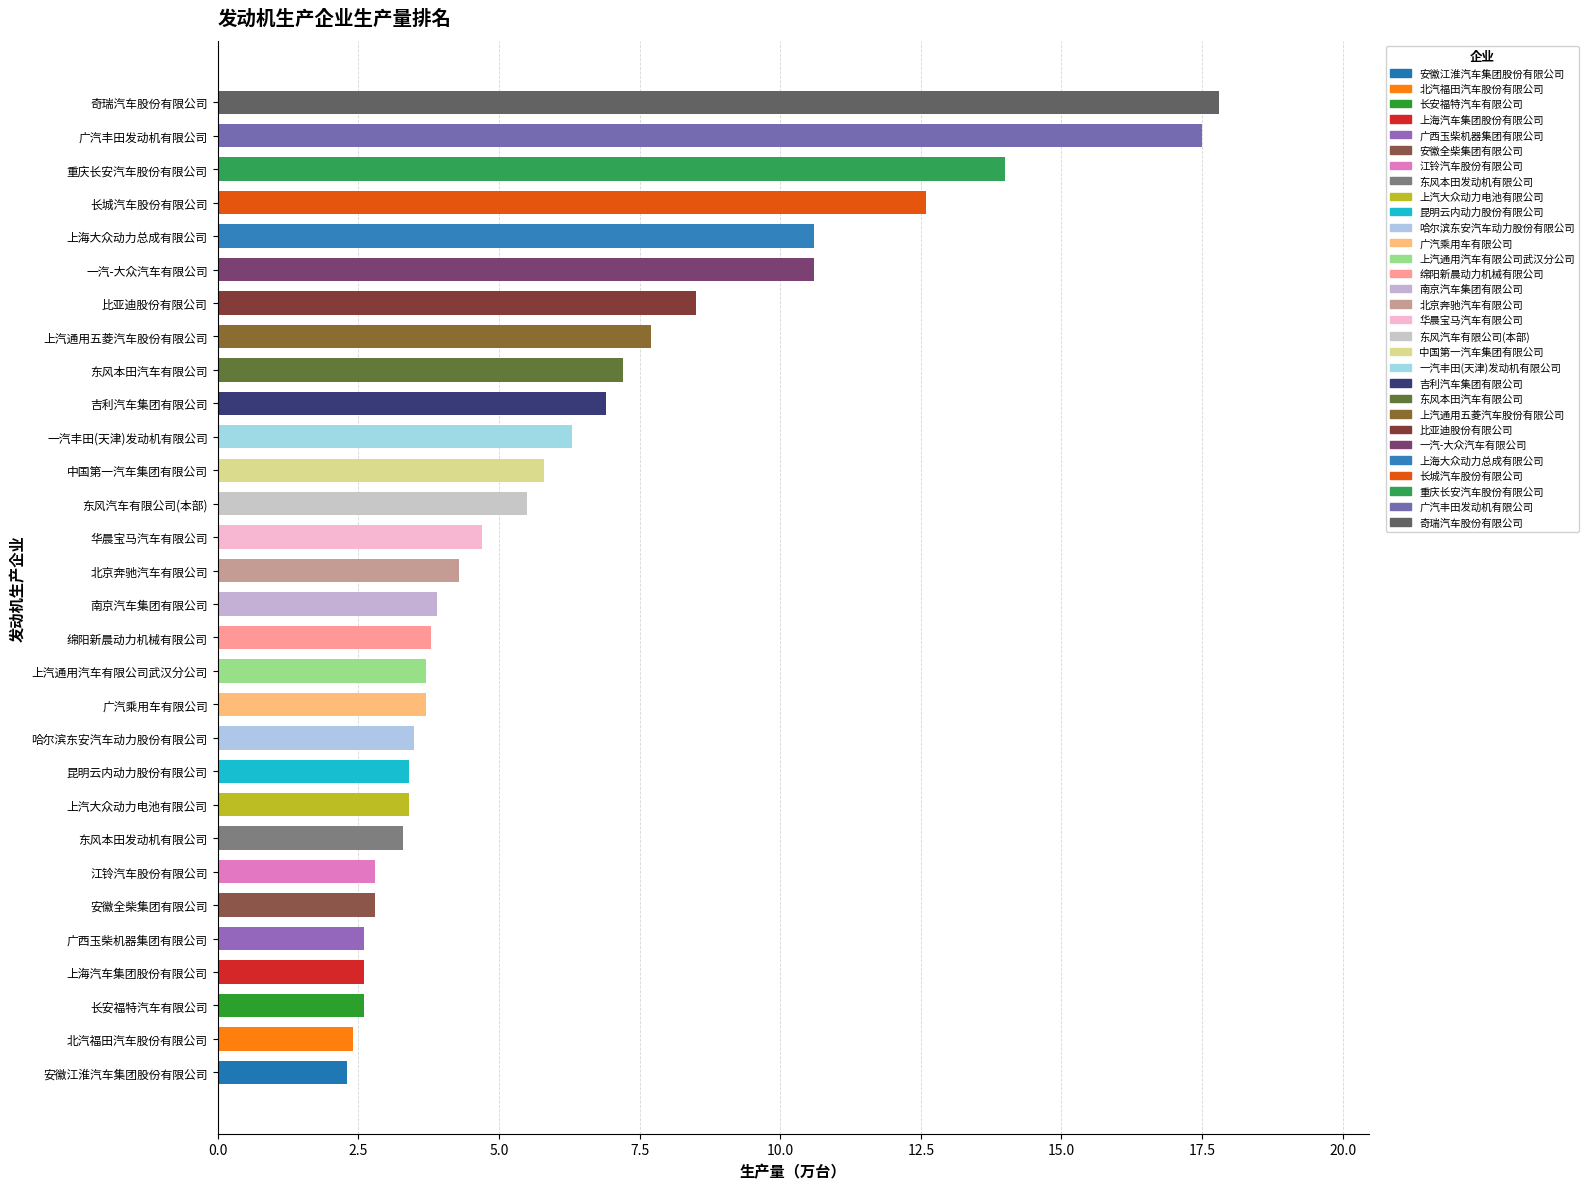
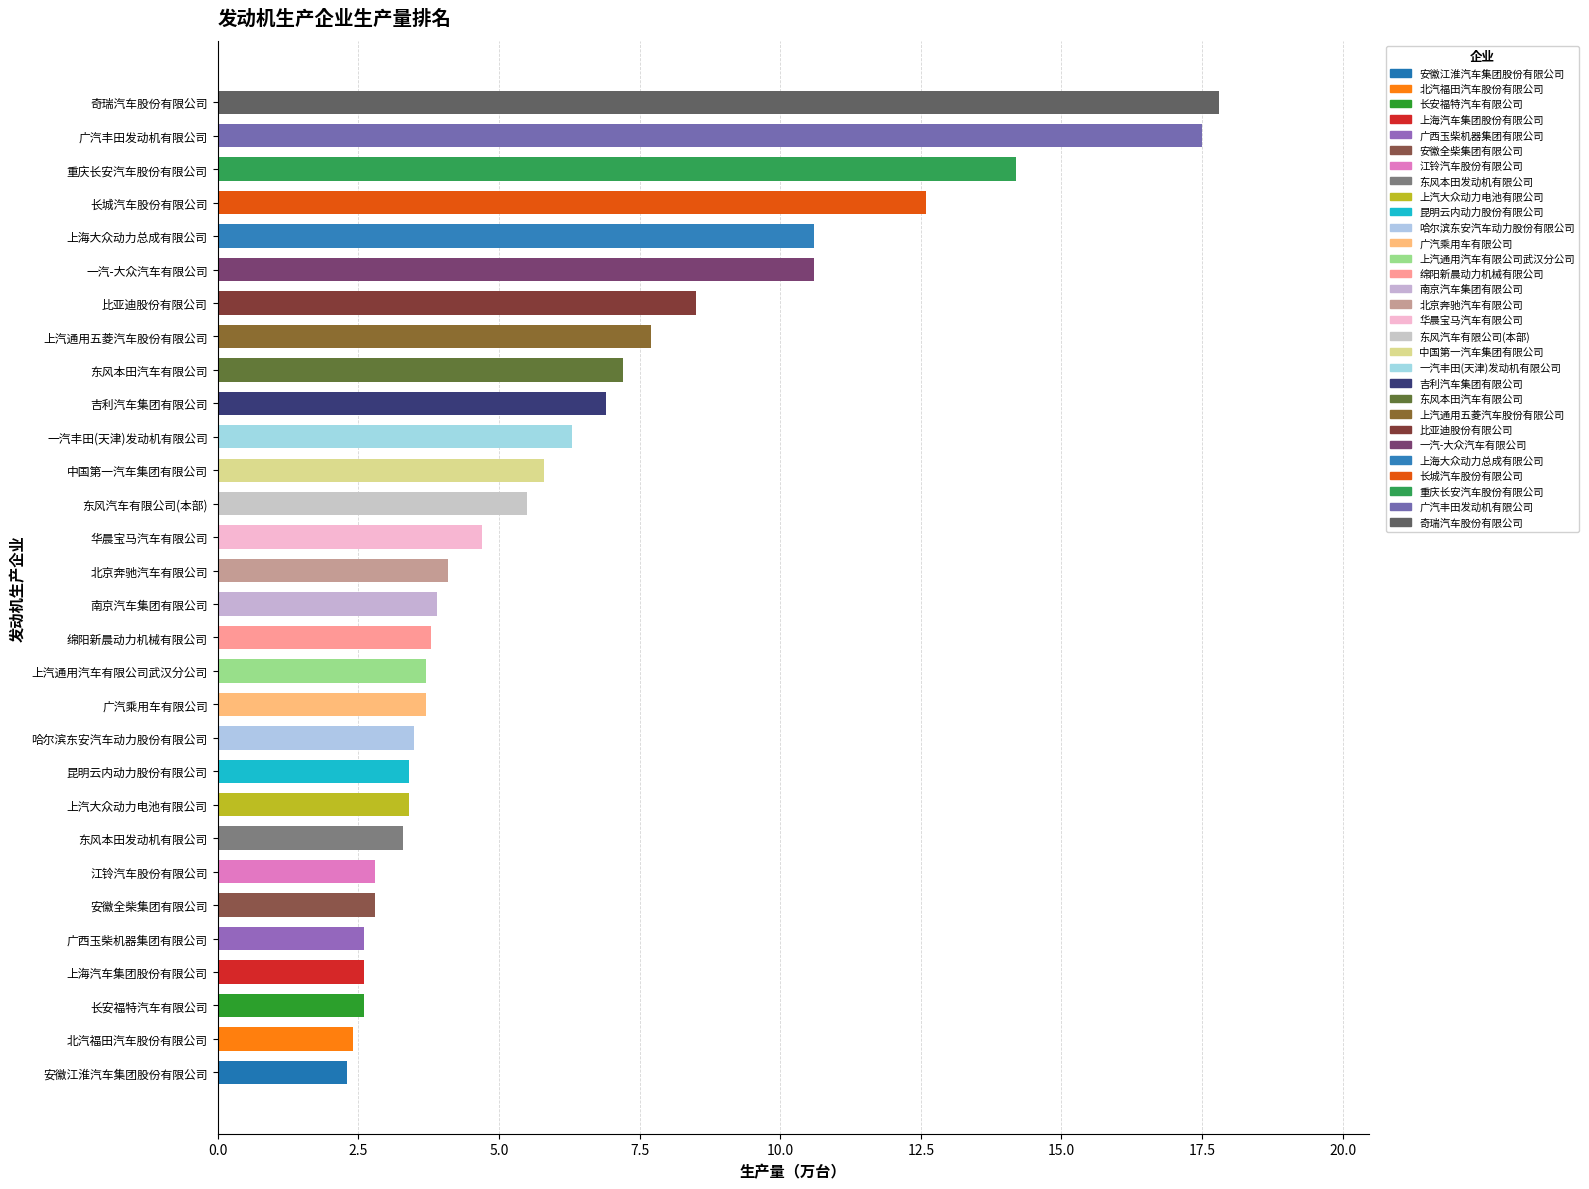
  {
    "奇瑞汽车股份有限公司": 17.8,
    "广汽丰田发动机有限公司": 17.5,
-   "重庆长安汽车股份有限公司": 14.0,
+   "重庆长安汽车股份有限公司": 14.2,
    "长城汽车股份有限公司": 12.6,
    "上海大众动力总成有限公司": 10.6,
    "一汽-大众汽车有限公司": 10.6,
    "比亚迪股份有限公司": 8.5,
    "上汽通用五菱汽车股份有限公司": 7.7,
    "东风本田汽车有限公司": 7.2,
    "吉利汽车集团有限公司": 6.9,
    "一汽丰田(天津)发动机有限公司": 6.3,
    "中国第一汽车集团有限公司": 5.8,
    "东风汽车有限公司(本部)": 5.5,
    "华晨宝马汽车有限公司": 4.7,
-   "北京奔驰汽车有限公司": 4.3,
+   "北京奔驰汽车有限公司": 4.1,
    "南京汽车集团有限公司": 3.9,
    "绵阳新晨动力机械有限公司": 3.8,
    "上汽通用汽车有限公司武汉分公司": 3.7,
    "广汽乘用车有限公司": 3.7,
    "哈尔滨东安汽车动力股份有限公司": 3.5,
    "昆明云内动力股份有限公司": 3.4,
    "上汽大众动力电池有限公司": 3.4,
    "东风本田发动机有限公司": 3.3,
    "江铃汽车股份有限公司": 2.8,
    "安徽全柴集团有限公司": 2.8,
    "广西玉柴机器集团有限公司": 2.6,
    "上海汽车集团股份有限公司": 2.6,
    "长安福特汽车有限公司": 2.6,
    "北汽福田汽车股份有限公司": 2.4,
    "安徽江淮汽车集团股份有限公司": 2.3
  }
